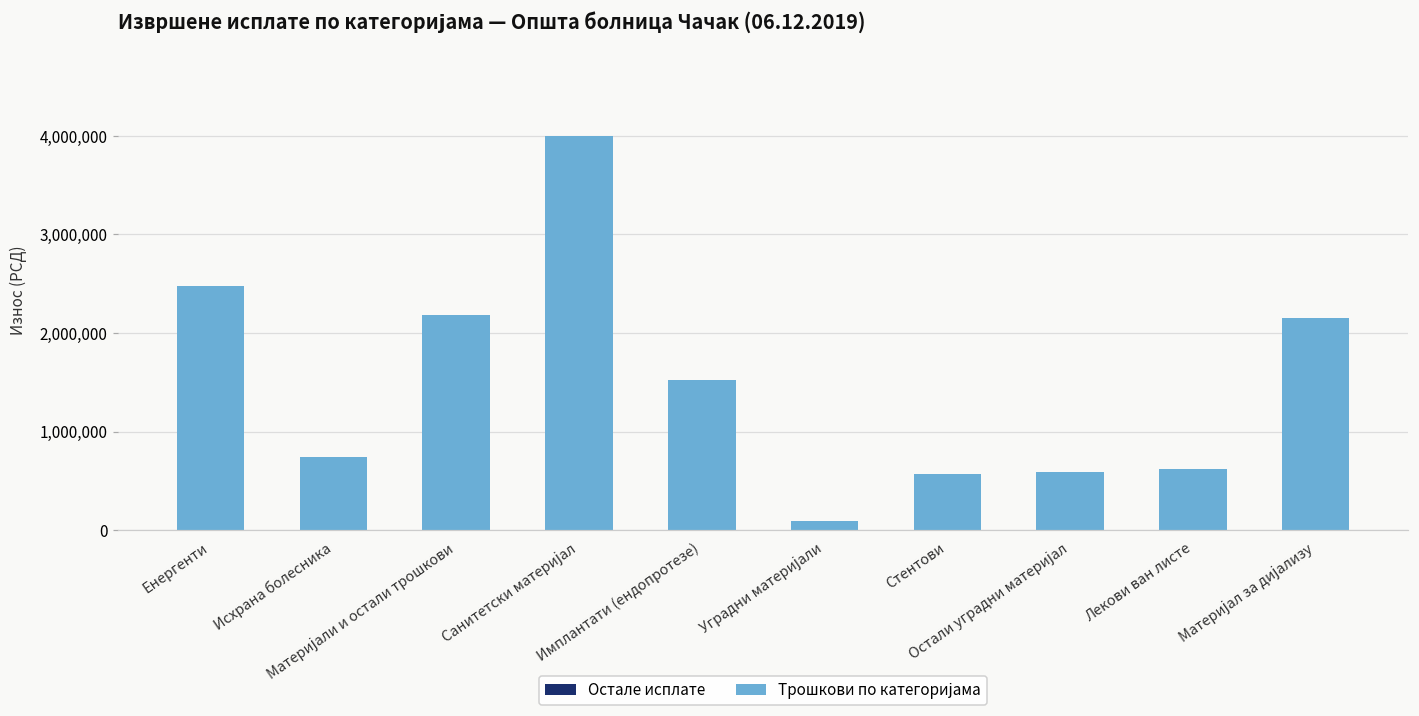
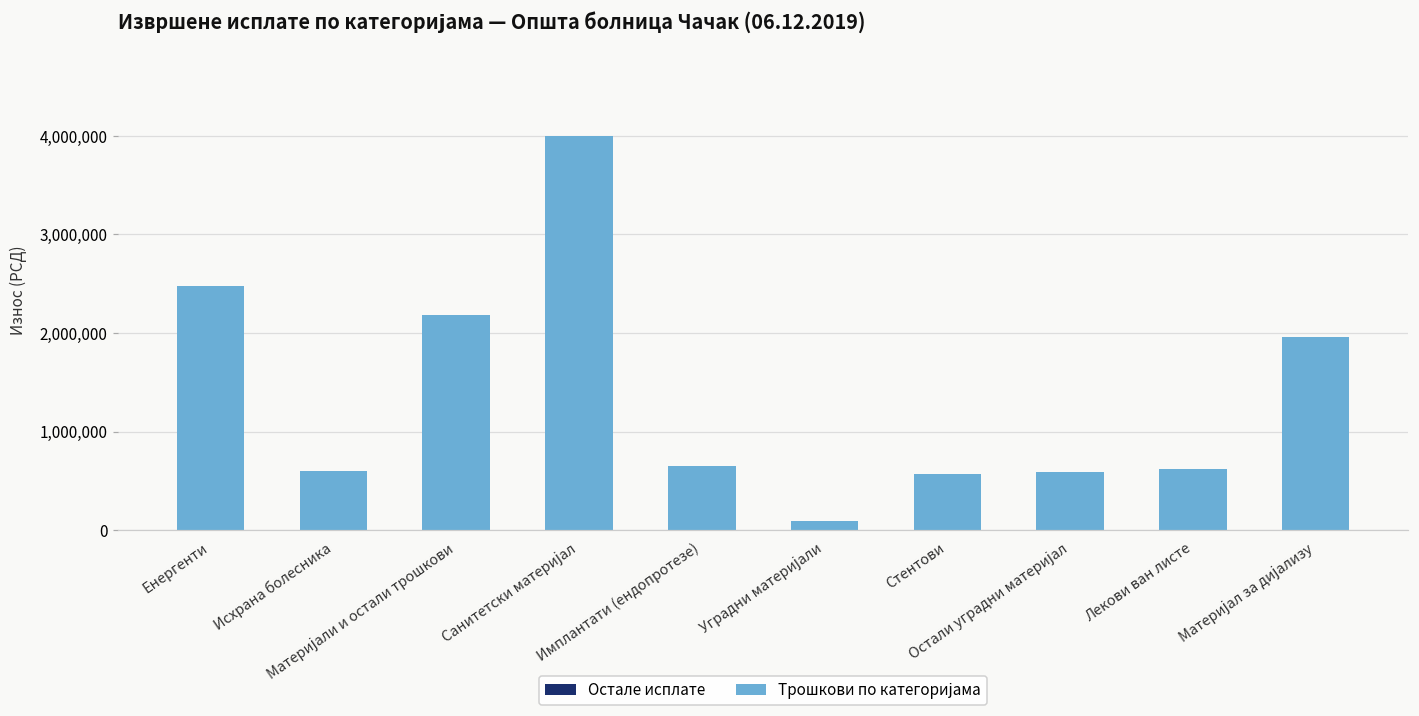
  {
    "Остале исплате": {
      "Енергенти": "0",
      "Исхрана болесника": "0",
      "Материјали и остали трошкови": "0",
      "Санитетски материјал": "0",
      "Имплантати (ендопротезе)": "0",
      "Уградни материјали": "0",
      "Стентови": "0",
      "Остали уградни материјал": "0",
      "Лекови ван листе": "0",
      "Материјал за дијализу": "0"
    },
    "Трошкови по категоријама": {
      "Енергенти": "2,500,000",
-     "Исхрана болесника": "700,000",
+     "Исхрана болесника": "600,000",
      "Материјали и остали трошкови": "2,200,000",
      "Санитетски материјал": "4,000,000",
-     "Имплантати (ендопротезе)": "1,500,000",
+     "Имплантати (ендопротезе)": "700,000",
      "Уградни материјали": "100,000",
      "Стентови": "600,000",
      "Остали уградни материјал": "600,000",
      "Лекови ван листе": "600,000",
-     "Материјал за дијализу": "2,200,000"
+     "Материјал за дијализу": "2,000,000"
    }
  }
